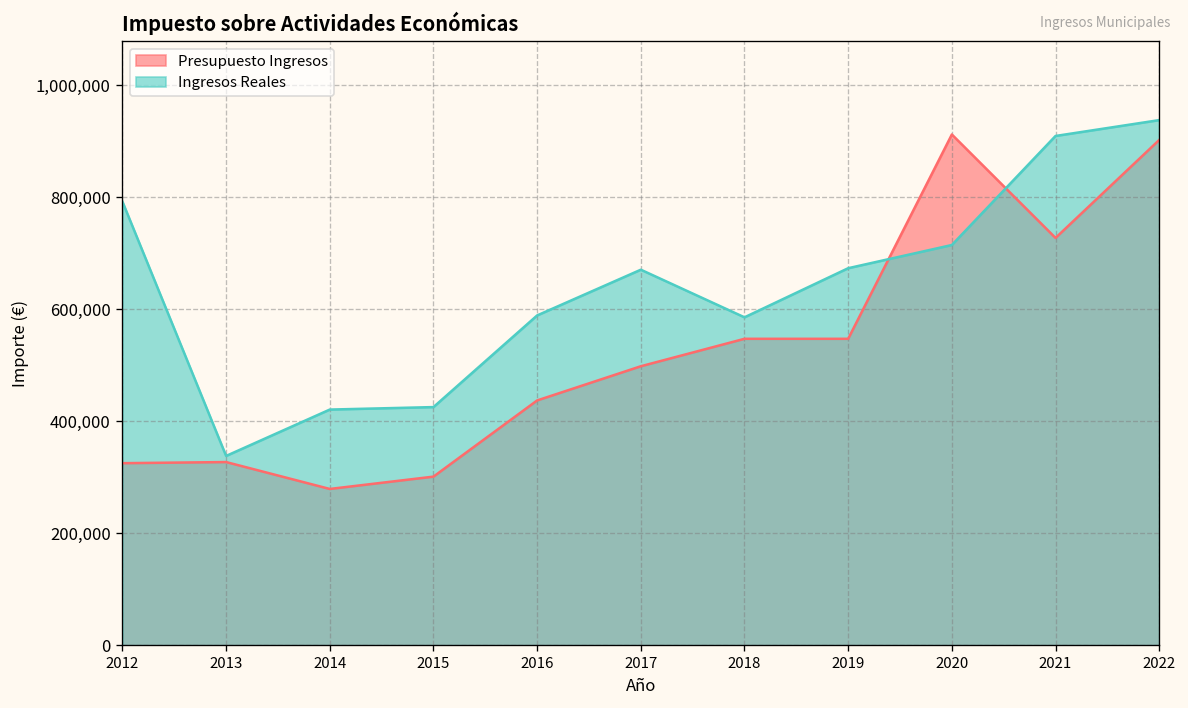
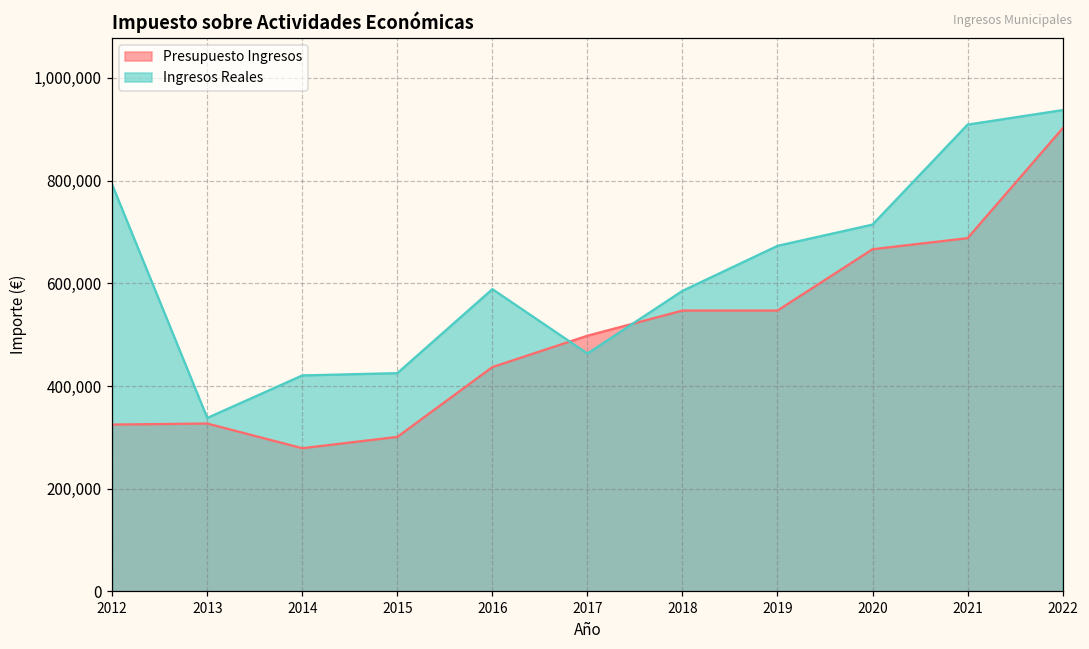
  {
    "Presupuesto Ingresos": {
      "2012": "330,000",
      "2013": "330,000",
      "2014": "280,000",
      "2015": "300,000",
      "2016": "440,000",
      "2017": "500,000",
      "2018": "550,000",
      "2019": "550,000",
-     "2020": "910,000",
-     "2021": "730,000",
+     "2020": "670,000",
+     "2021": "690,000",
      "2022": "900,000"
    },
    "Ingresos Reales": {
      "2012": "790,000",
      "2013": "340,000",
      "2014": "420,000",
      "2015": "430,000",
      "2016": "590,000",
-     "2017": "670,000",
+     "2017": "460,000",
      "2018": "590,000",
      "2019": "670,000",
      "2020": "710,000",
      "2021": "910,000",
      "2022": "940,000"
    }
  }
